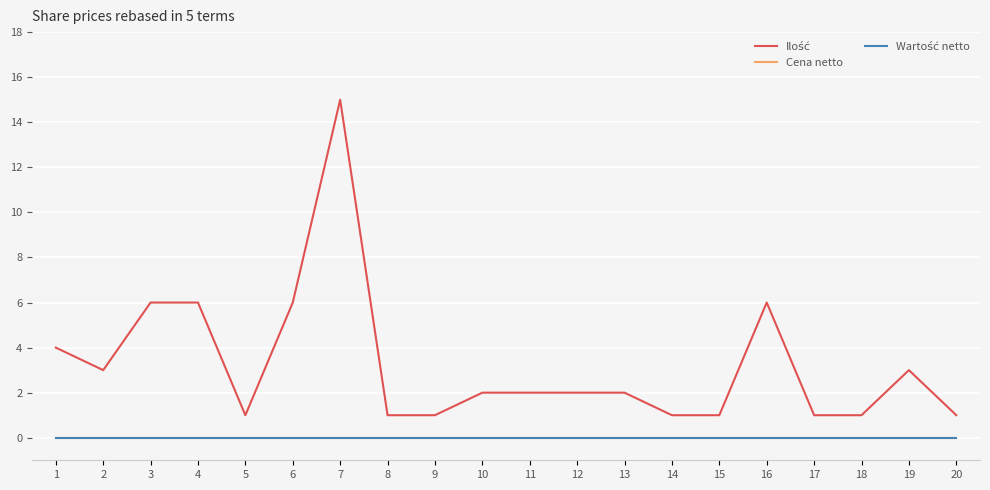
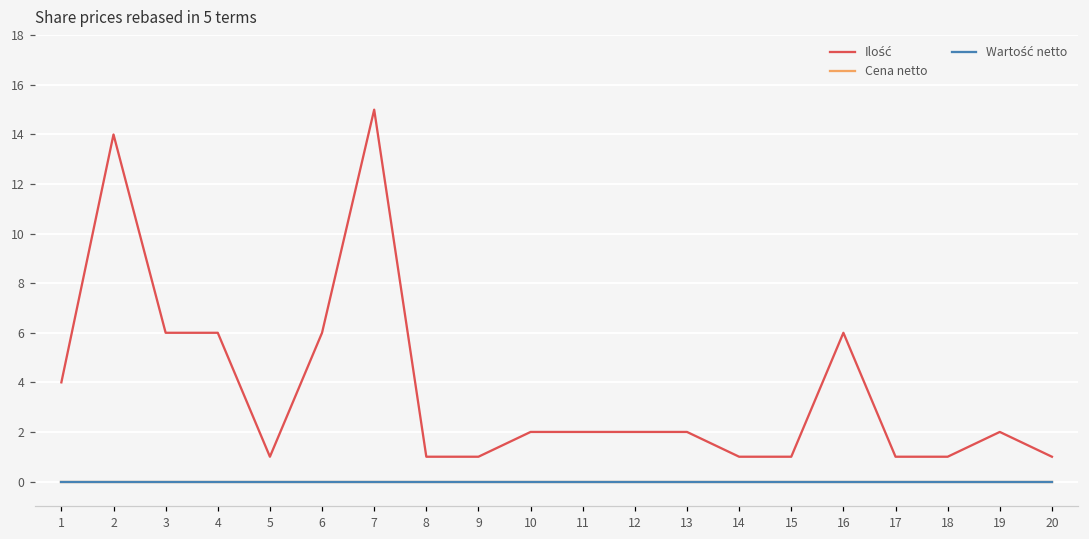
  {
    "Ilość": {
      "1": 4,
-     "2": 3,
+     "2": 14,
      "3": 6,
      "4": 6,
      "5": 1,
      "6": 6,
      "7": 15,
      "8": 1,
      "9": 1,
      "10": 2,
      "11": 2,
      "12": 2,
      "13": 2,
      "14": 1,
      "15": 1,
      "16": 6,
      "17": 1,
      "18": 1,
-     "19": 3,
+     "19": 2,
      "20": 1
    },
    "Wartość netto": {
      "1": 0,
      "2": 0,
      "3": 0,
      "4": 0,
      "5": 0,
      "6": 0,
      "7": 0,
      "8": 0,
      "9": 0,
      "10": 0,
      "11": 0,
      "12": 0,
      "13": 0,
      "14": 0,
      "15": 0,
      "16": 0,
      "17": 0,
      "18": 0,
      "19": 0,
      "20": 0
    }
  }
